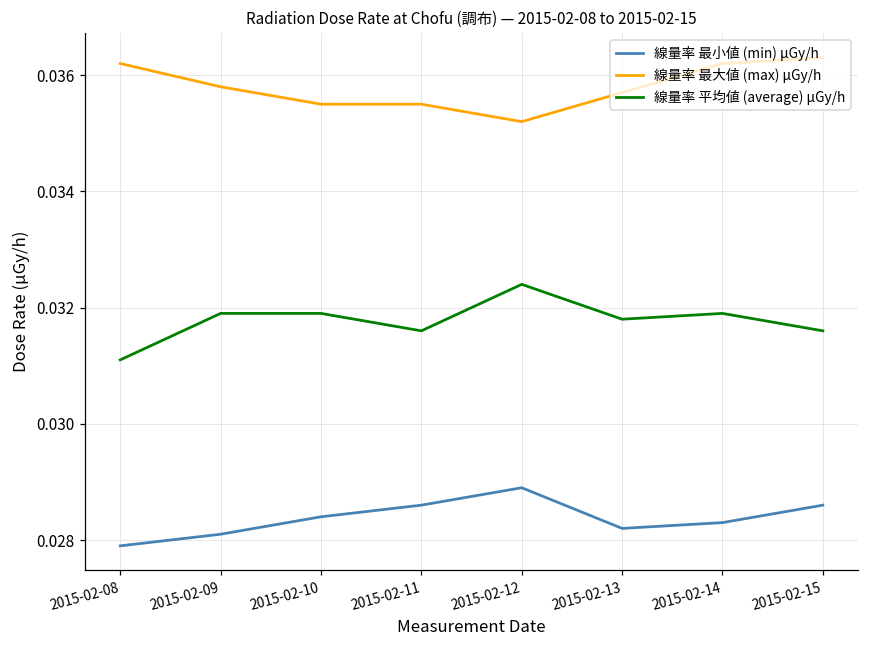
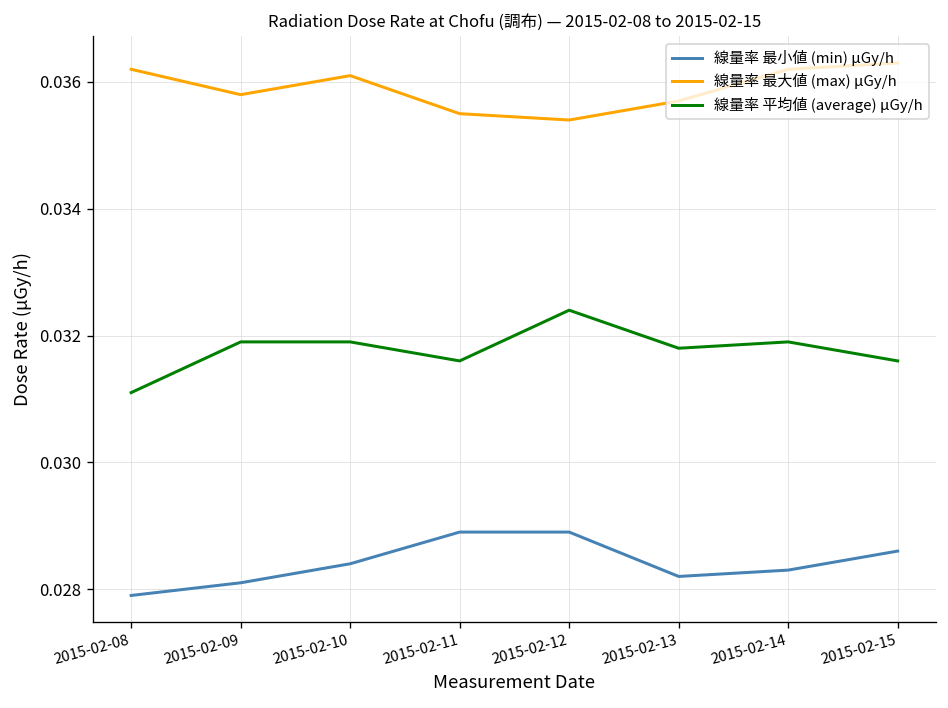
  {
    "線量率 最小値 (min) μGy/h": {
      "2015-02-08": 0.0279,
      "2015-02-09": 0.0281,
      "2015-02-10": 0.0284,
-     "2015-02-11": 0.0286,
+     "2015-02-11": 0.0289,
      "2015-02-12": 0.0289,
      "2015-02-13": 0.0282,
      "2015-02-14": 0.0283,
      "2015-02-15": 0.0286
    },
    "線量率 最大値 (max) μGy/h": {
      "2015-02-08": 0.0362,
      "2015-02-09": 0.0358,
-     "2015-02-10": 0.0355,
+     "2015-02-10": 0.0361,
      "2015-02-11": 0.0355,
-     "2015-02-12": 0.0352
+     "2015-02-12": 0.0354
    },
    "線量率 平均値 (average) μGy/h": {
      "2015-02-08": 0.0311,
      "2015-02-09": 0.0319,
      "2015-02-10": 0.0319,
      "2015-02-11": 0.0316,
      "2015-02-12": 0.0324,
      "2015-02-13": 0.0318,
      "2015-02-14": 0.0319,
      "2015-02-15": 0.0316
    }
  }
